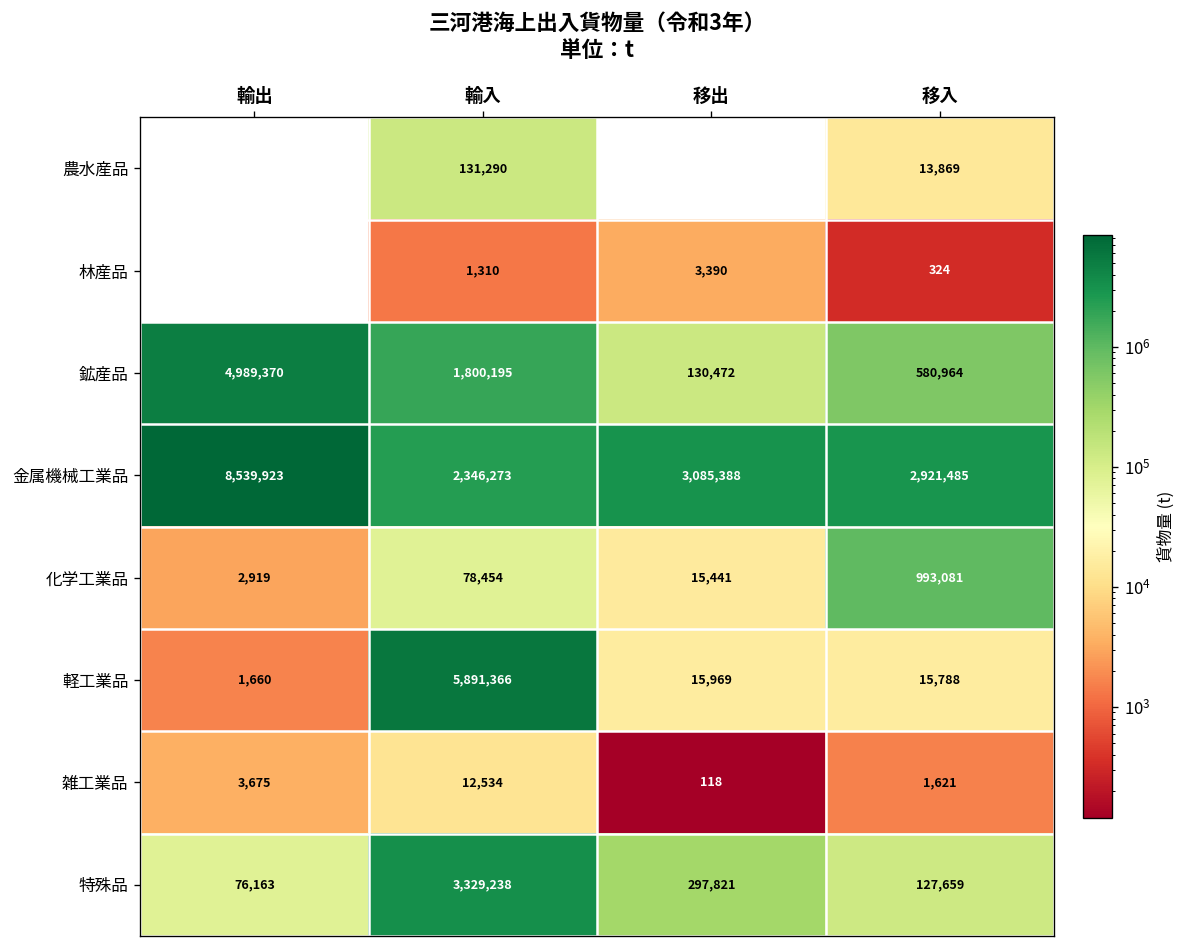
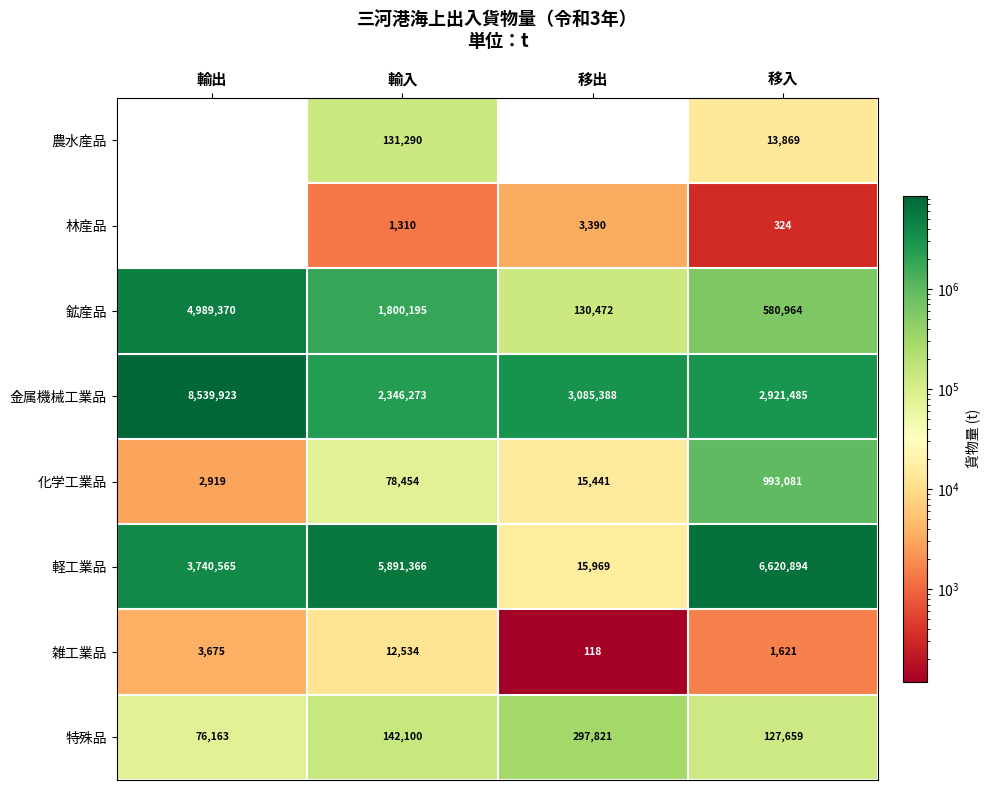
  {
    "農水産品": {
      "輸入": "131,290",
      "移入": "13,869"
    },
    "林産品": {
      "輸入": "1,310",
      "移出": "3,390",
      "移入": "324"
    },
    "鉱産品": {
      "輸出": "4,989,370",
      "輸入": "1,800,195",
      "移出": "130,472",
      "移入": "580,964"
    },
    "金属機械工業品": {
      "輸出": "8,539,923",
      "輸入": "2,346,273",
      "移出": "3,085,388",
      "移入": "2,921,485"
    },
    "化学工業品": {
      "輸出": "2,919",
      "輸入": "78,454",
      "移出": "15,441",
      "移入": "993,081"
    },
    "軽工業品": {
-     "輸出": "1,660",
+     "輸出": "3,740,565",
      "輸入": "5,891,366",
      "移出": "15,969",
-     "移入": "15,788"
+     "移入": "6,620,894"
    },
    "雑工業品": {
      "輸出": "3,675",
      "輸入": "12,534",
      "移出": "118",
      "移入": "1,621"
    },
    "特殊品": {
      "輸出": "76,163",
-     "輸入": "3,329,238",
+     "輸入": "142,100",
      "移出": "297,821",
      "移入": "127,659"
    }
  }
